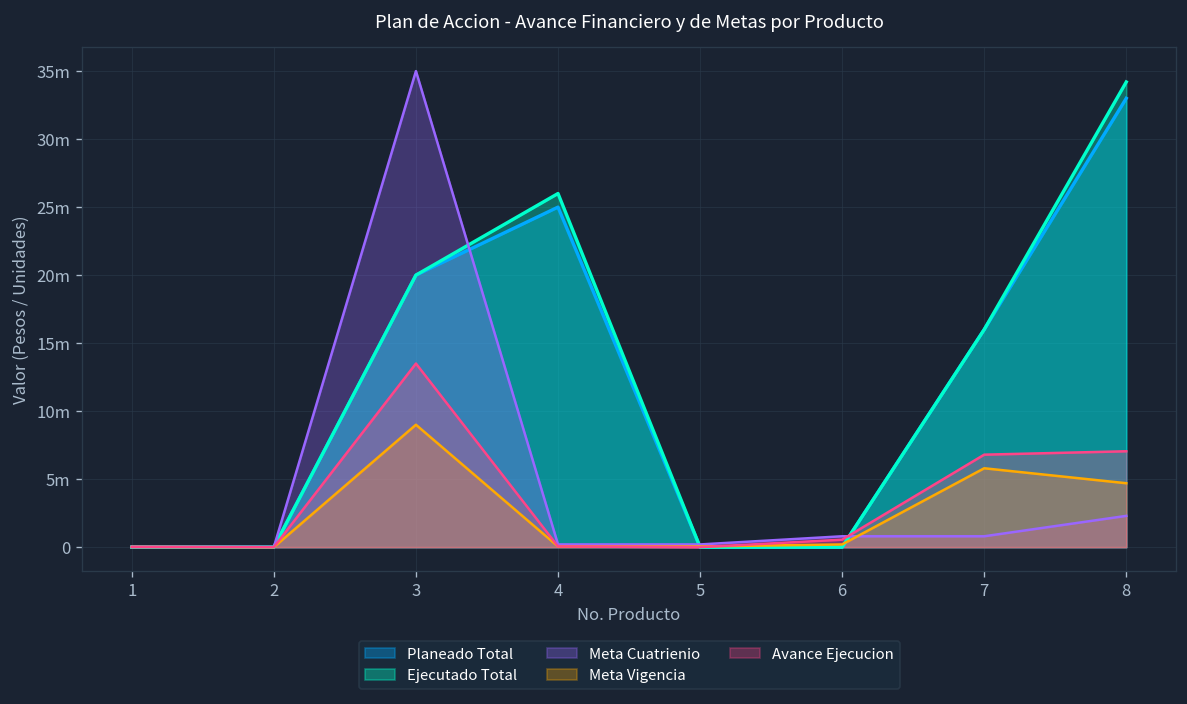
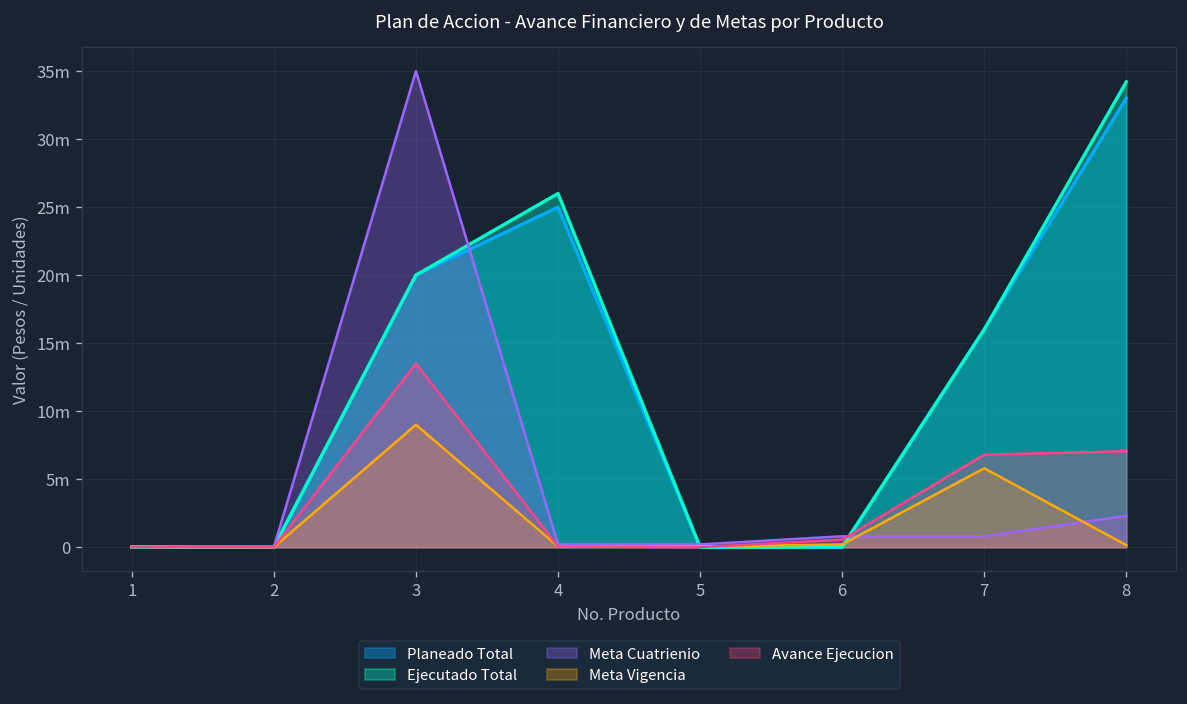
  {
    "Meta Cuatrienio": {
      "3": "35.0m",
      "6": "0.8m",
      "7": "0.8m",
      "8": "2.3m"
    },
    "Meta Vigencia": {
      "3": "9.0m",
      "7": "5.8m",
-     "8": "4.7m"
+     "8": "0.2m"
    },
    "Avance Ejecucion": {
      "3": "13.5m",
      "6": "0.5m",
      "7": "6.8m",
      "8": "7.1m"
    }
  }
